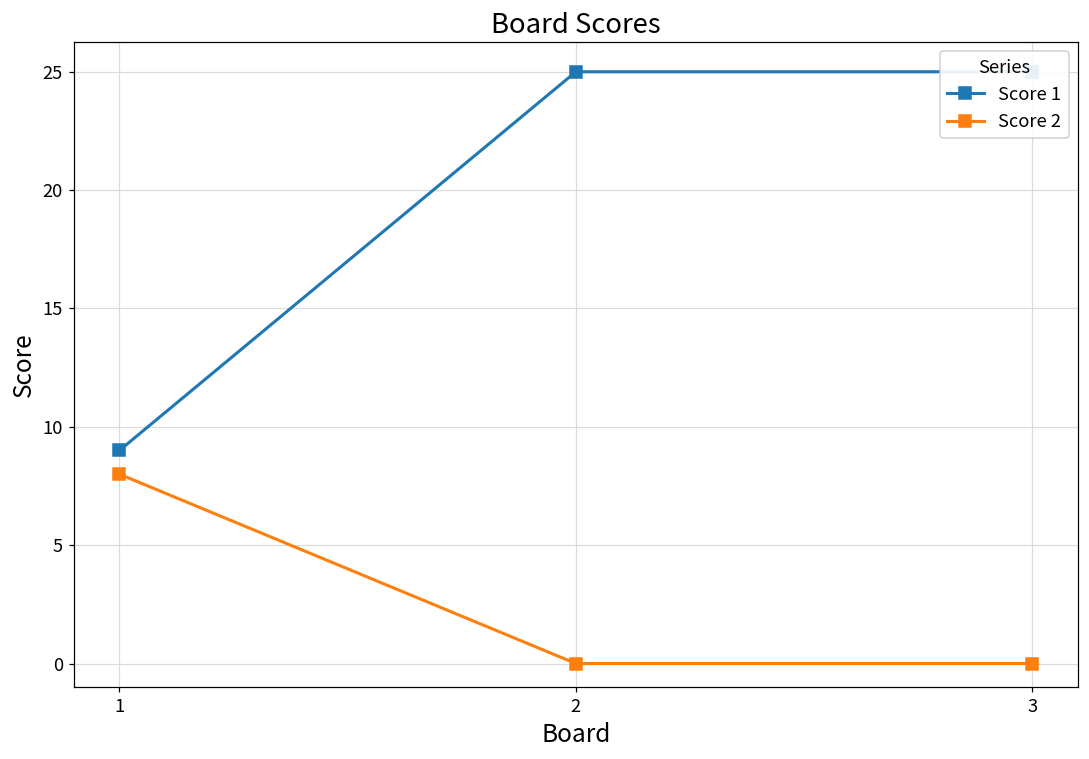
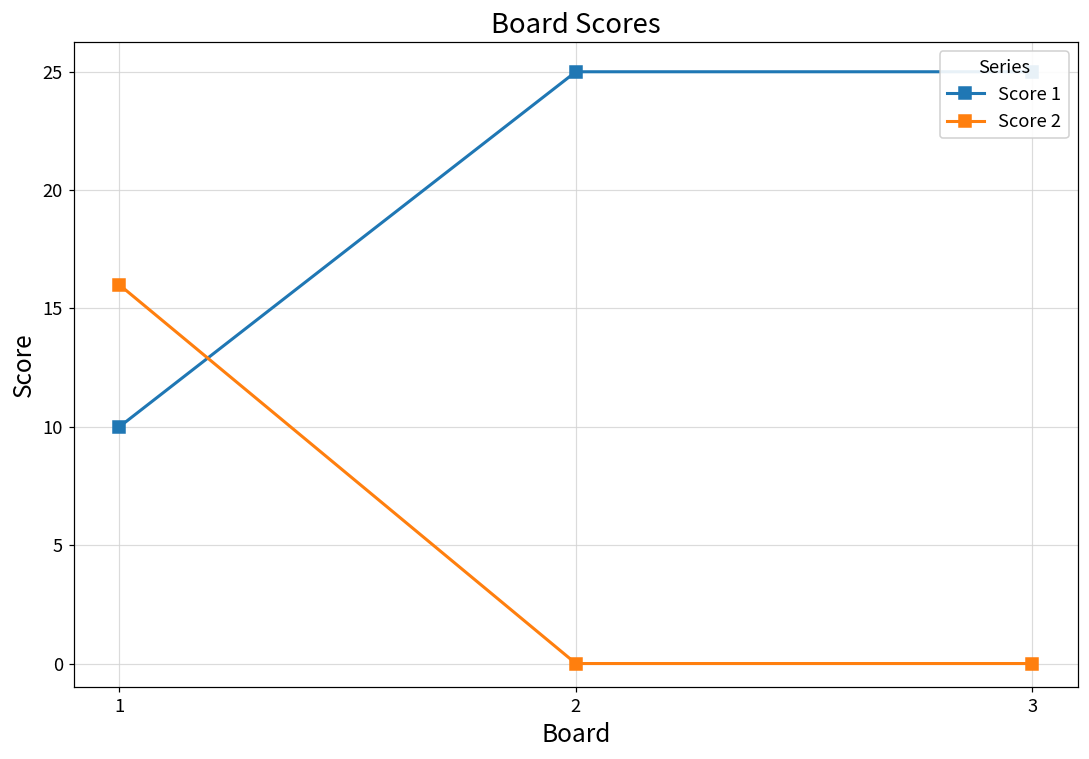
  {
    "Score 1": {
-     "1": 9,
+     "1": 10,
      "2": 25
    },
    "Score 2": {
-     "1": 8,
+     "1": 16,
      "2": 0,
      "3": 0
    }
  }
